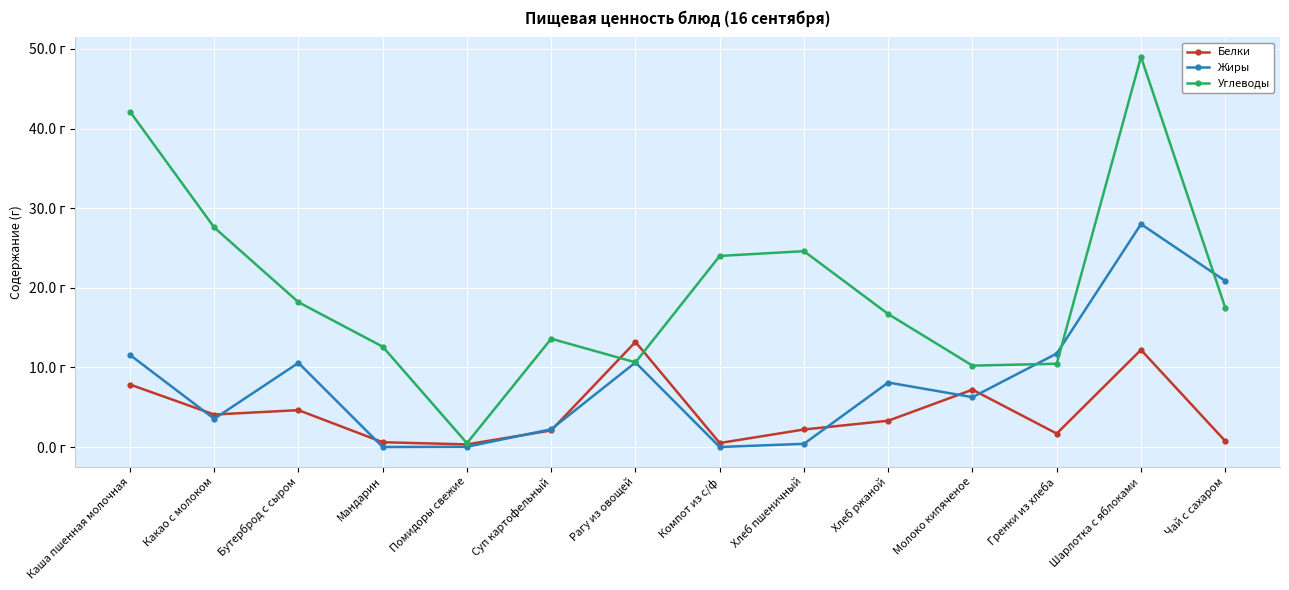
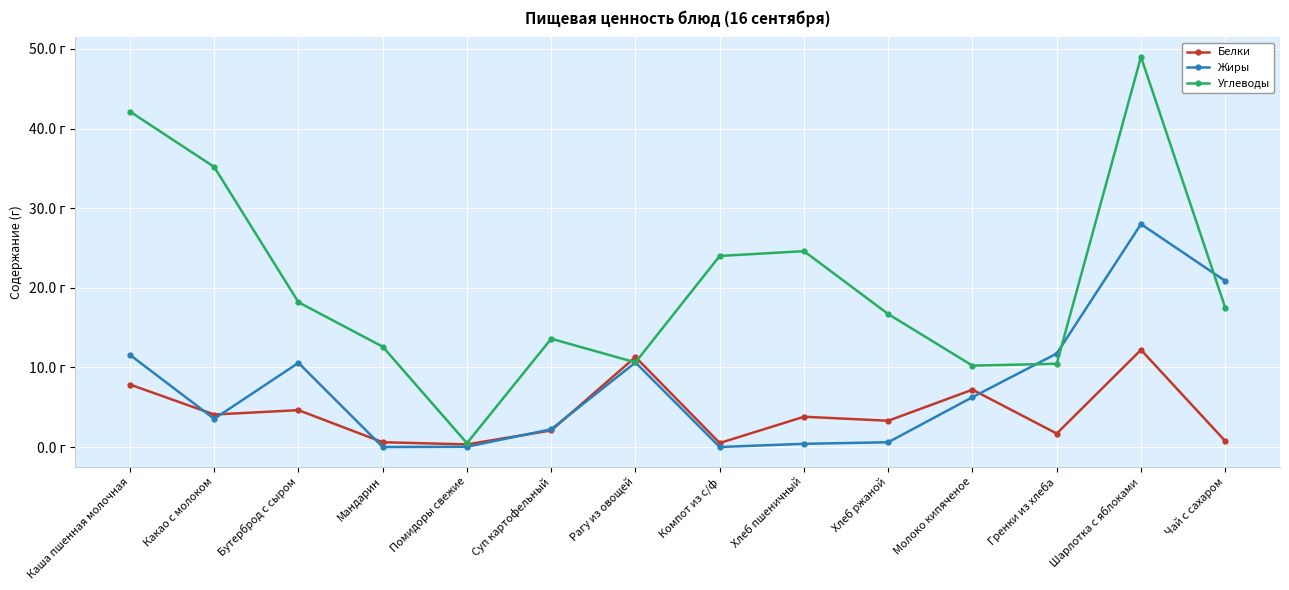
  {
    "Белки": {
      "Каша пшенная молочная": "8 г",
      "Какао с молоком": "4 г",
      "Бутерброд с сыром": "5 г",
      "Мандарин": "1 г",
-     "Рагу из овощей": "13 г",
+     "Рагу из овощей": "11 г",
      "Компот из с/ф": "1 г",
-     "Хлеб пшеничный": "2 г",
+     "Хлеб пшеничный": "4 г",
      "Хлеб ржаной": "3 г",
      "Молоко кипяченое": "7 г",
      "Гренки из хлеба": "2 г",
      "Шарлотка с яблоками": "12 г",
      "Чай с сахаром": "1 г"
    },
    "Жиры": {
      "Каша пшенная молочная": "12 г",
      "Какао с молоком": "4 г",
      "Бутерброд с сыром": "11 г",
      "Мандарин": "0 г",
      "Компот из с/ф": "0 г",
      "Хлеб пшеничный": "0 г",
-     "Хлеб ржаной": "8 г",
+     "Хлеб ржаной": "1 г",
      "Молоко кипяченое": "6 г",
      "Гренки из хлеба": "12 г",
      "Шарлотка с яблоками": "28 г",
      "Чай с сахаром": "21 г"
    },
    "Углеводы": {
      "Каша пшенная молочная": "42 г",
-     "Какао с молоком": "28 г",
+     "Какао с молоком": "35 г",
      "Бутерброд с сыром": "18 г",
      "Мандарин": "13 г",
      "Суп картофельный": "14 г",
      "Компот из с/ф": "24 г",
      "Хлеб пшеничный": "25 г",
      "Хлеб ржаной": "17 г",
      "Молоко кипяченое": "10 г",
      "Гренки из хлеба": "10 г",
      "Шарлотка с яблоками": "49 г",
      "Чай с сахаром": "18 г"
    }
  }
